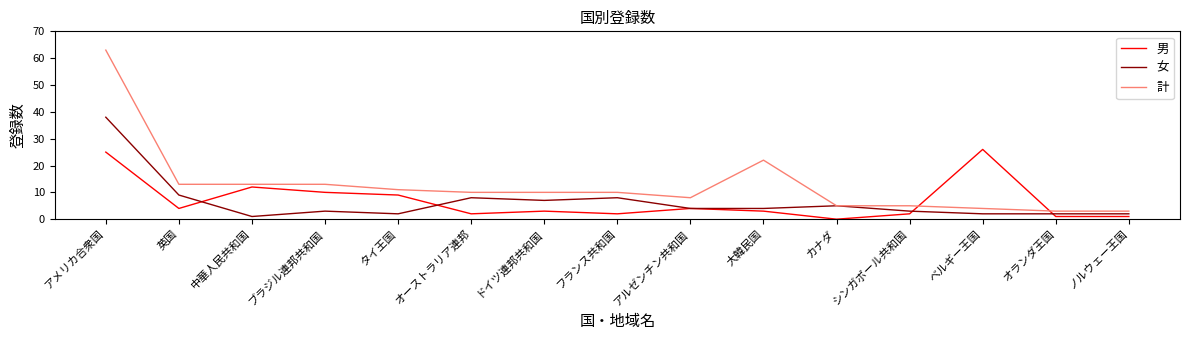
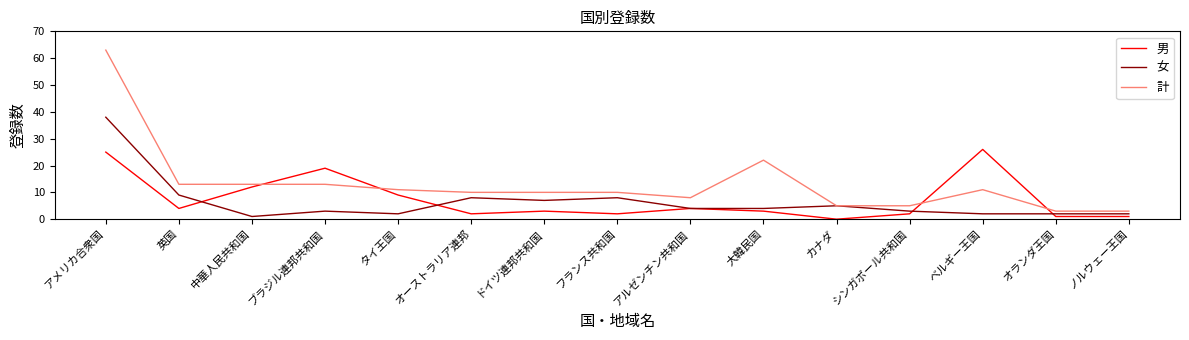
  {
    "男": {
      "アメリカ合衆国": 25,
      "英国": 4,
      "中華人民共和国": 12,
-     "ブラジル連邦共和国": 10,
+     "ブラジル連邦共和国": 19,
      "タイ王国": 9,
      "オーストラリア連邦": 2,
      "ドイツ連邦共和国": 3,
      "フランス共和国": 2,
      "大韓民国": 3,
      "カナダ": 0,
      "シンガポール共和国": 2,
      "ベルギー王国": 26,
      "オランダ王国": 1,
      "ノルウェー王国": 1
    },
    "女": {
      "アメリカ合衆国": 38,
      "英国": 9,
      "中華人民共和国": 1,
      "ブラジル連邦共和国": 3,
      "タイ王国": 2,
      "オーストラリア連邦": 8,
      "ドイツ連邦共和国": 7,
      "フランス共和国": 8,
      "大韓民国": 4,
      "シンガポール共和国": 3,
      "ベルギー王国": 2,
      "オランダ王国": 2,
      "ノルウェー王国": 2
    },
    "計": {
      "アメリカ合衆国": 63,
      "英国": 13,
      "中華人民共和国": 13,
      "ブラジル連邦共和国": 13,
      "タイ王国": 11,
      "オーストラリア連邦": 10,
      "ドイツ連邦共和国": 10,
      "フランス共和国": 10,
      "アルゼンチン共和国": 8,
      "大韓民国": 22,
      "シンガポール共和国": 5,
-     "ベルギー王国": 4,
+     "ベルギー王国": 11,
      "オランダ王国": 3,
      "ノルウェー王国": 3
    }
  }
